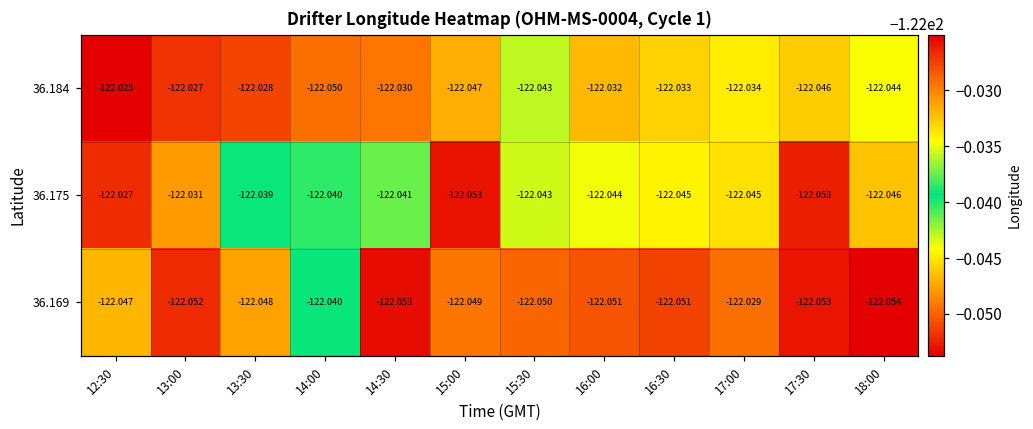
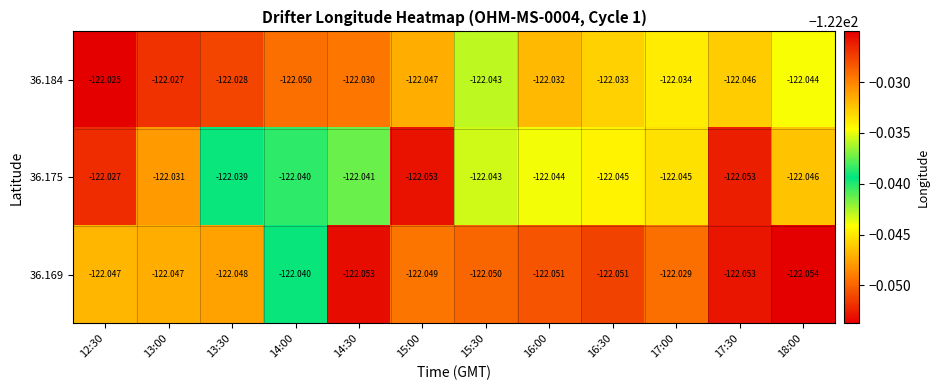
  {
    "36.184": {
      "12:30": -122.025,
      "13:00": -122.027,
      "13:30": -122.028,
      "14:00": -122.050,
      "14:30": -122.030,
      "15:00": -122.047,
      "15:30": -122.043,
      "16:00": -122.032,
      "16:30": -122.033,
      "17:00": -122.034,
      "17:30": -122.046,
      "18:00": -122.044
    },
    "36.175": {
      "12:30": -122.027,
      "13:00": -122.031,
      "13:30": -122.039,
      "14:00": -122.040,
      "14:30": -122.041,
      "15:00": -122.053,
      "15:30": -122.043,
      "16:00": -122.044,
      "16:30": -122.045,
      "17:00": -122.045,
      "17:30": -122.053,
      "18:00": -122.046
    },
    "36.169": {
      "12:30": -122.047,
-     "13:00": -122.052,
+     "13:00": -122.047,
      "13:30": -122.048,
      "14:00": -122.040,
      "14:30": -122.053,
      "15:00": -122.049,
      "15:30": -122.050,
      "16:00": -122.051,
      "16:30": -122.051,
      "17:00": -122.029,
      "17:30": -122.053,
      "18:00": -122.054
    }
  }
